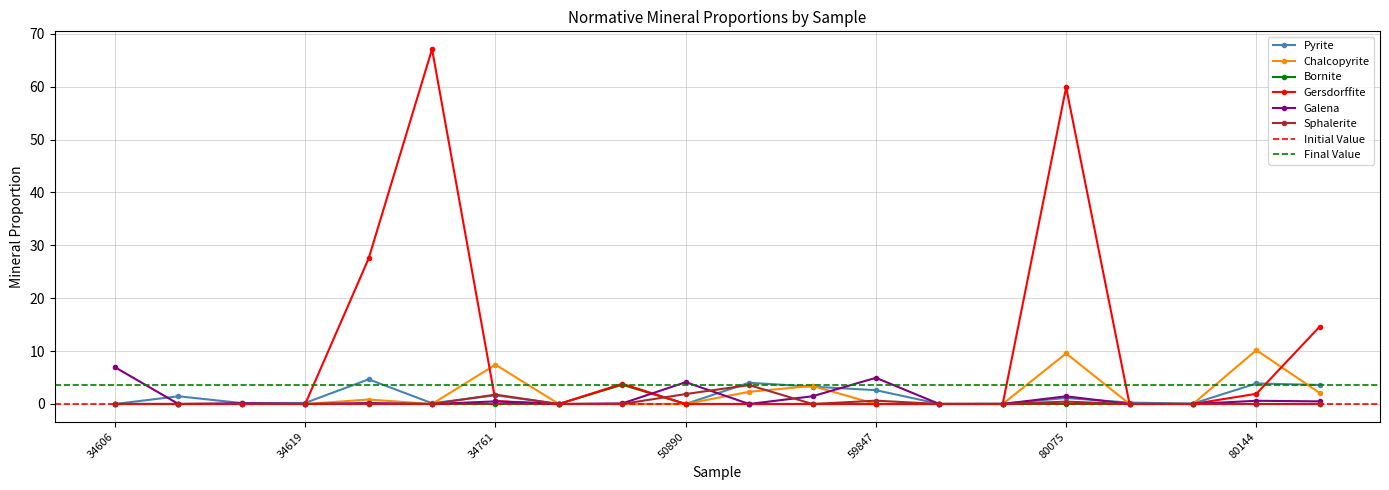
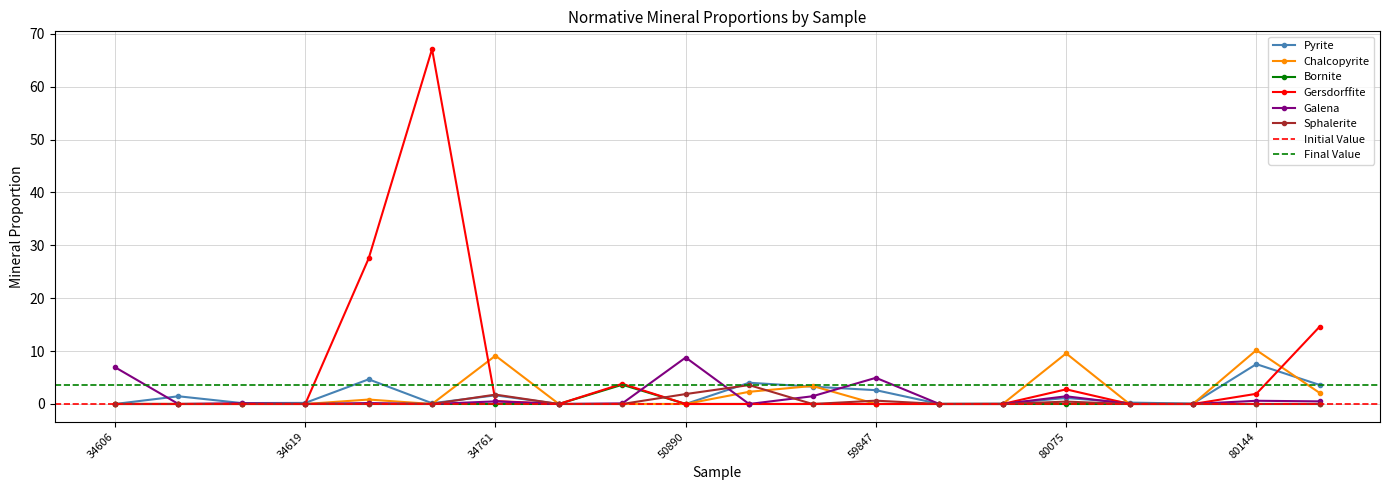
  {
    "Pyrite": {
      "59847": 3,
-     "80144": 4
+     "80144": 8
    },
    "Chalcopyrite": {
-     "34761": 7,
+     "34761": 9,
      "80075": 10,
      "80144": 10
    },
    "Bornite": {
      "34761": 0
    },
    "Gersdorffite": {
-     "80075": 60,
+     "80075": 3,
      "80144": 2
    },
    "Galena": {
      "34606": 7,
-     "50890": 4,
+     "50890": 9,
      "59847": 5,
      "80144": 1
    },
    "Sphalerite": {
      "50890": 2,
      "59847": 1
    }
  }
